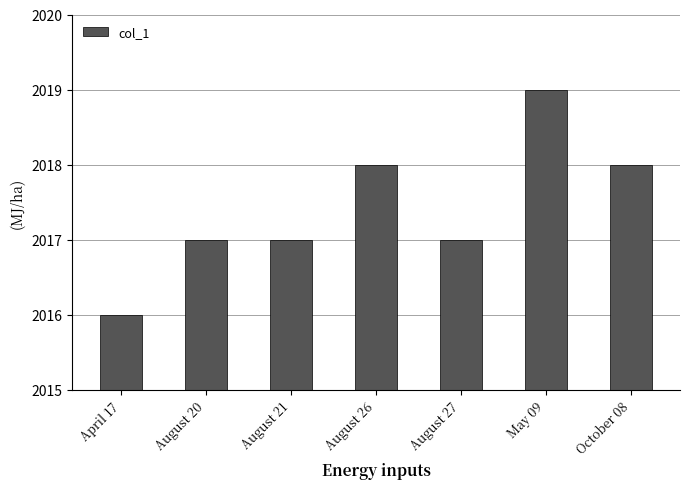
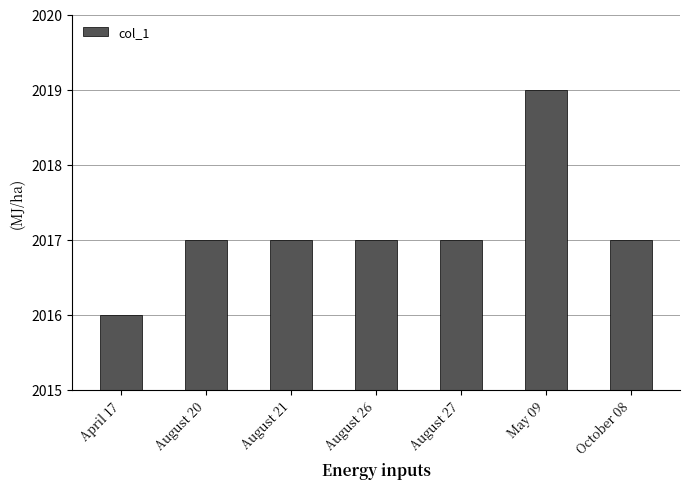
  {
    "April 17": 2016,
    "August 20": 2017,
    "August 21": 2017,
-   "August 26": 2018,
+   "August 26": 2017,
    "August 27": 2017,
    "May 09": 2019,
-   "October 08": 2018
+   "October 08": 2017
  }
